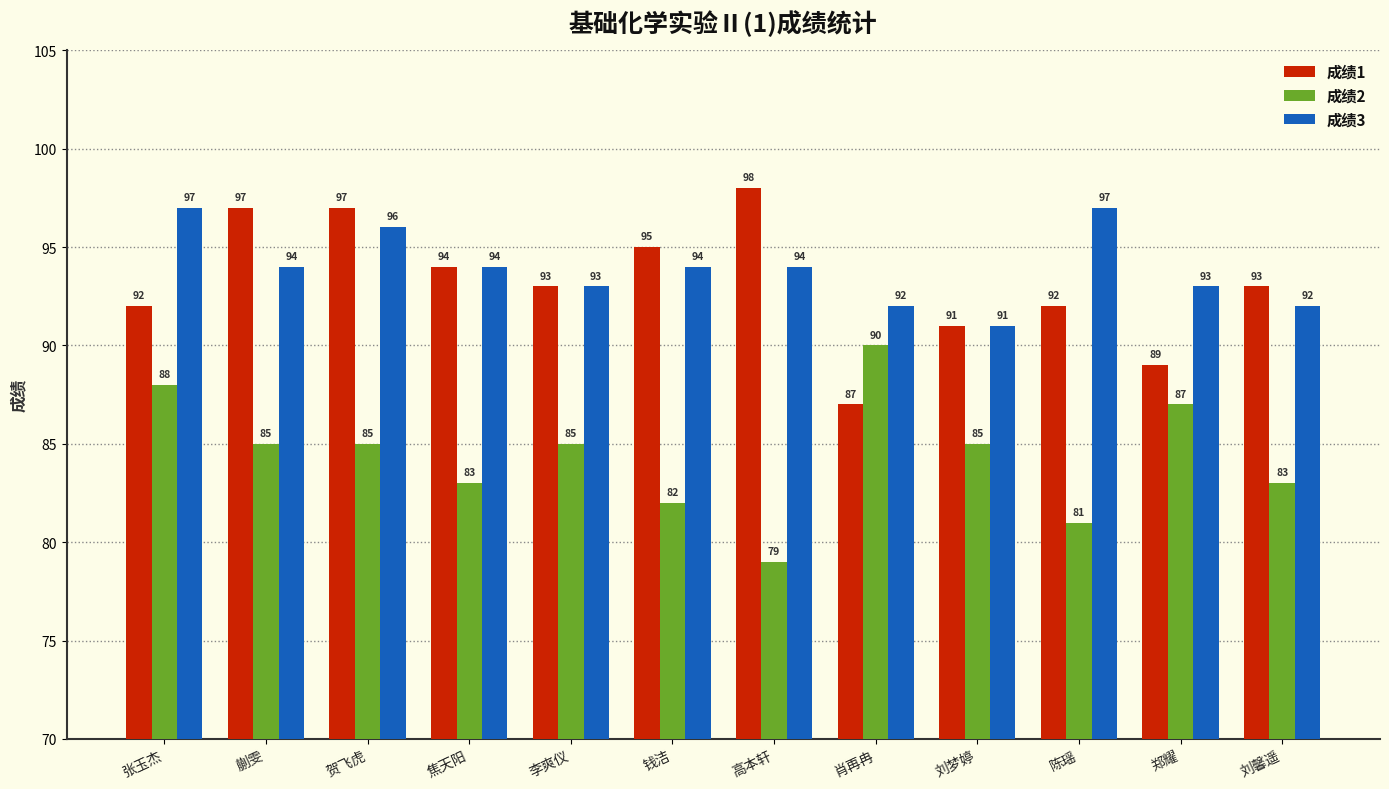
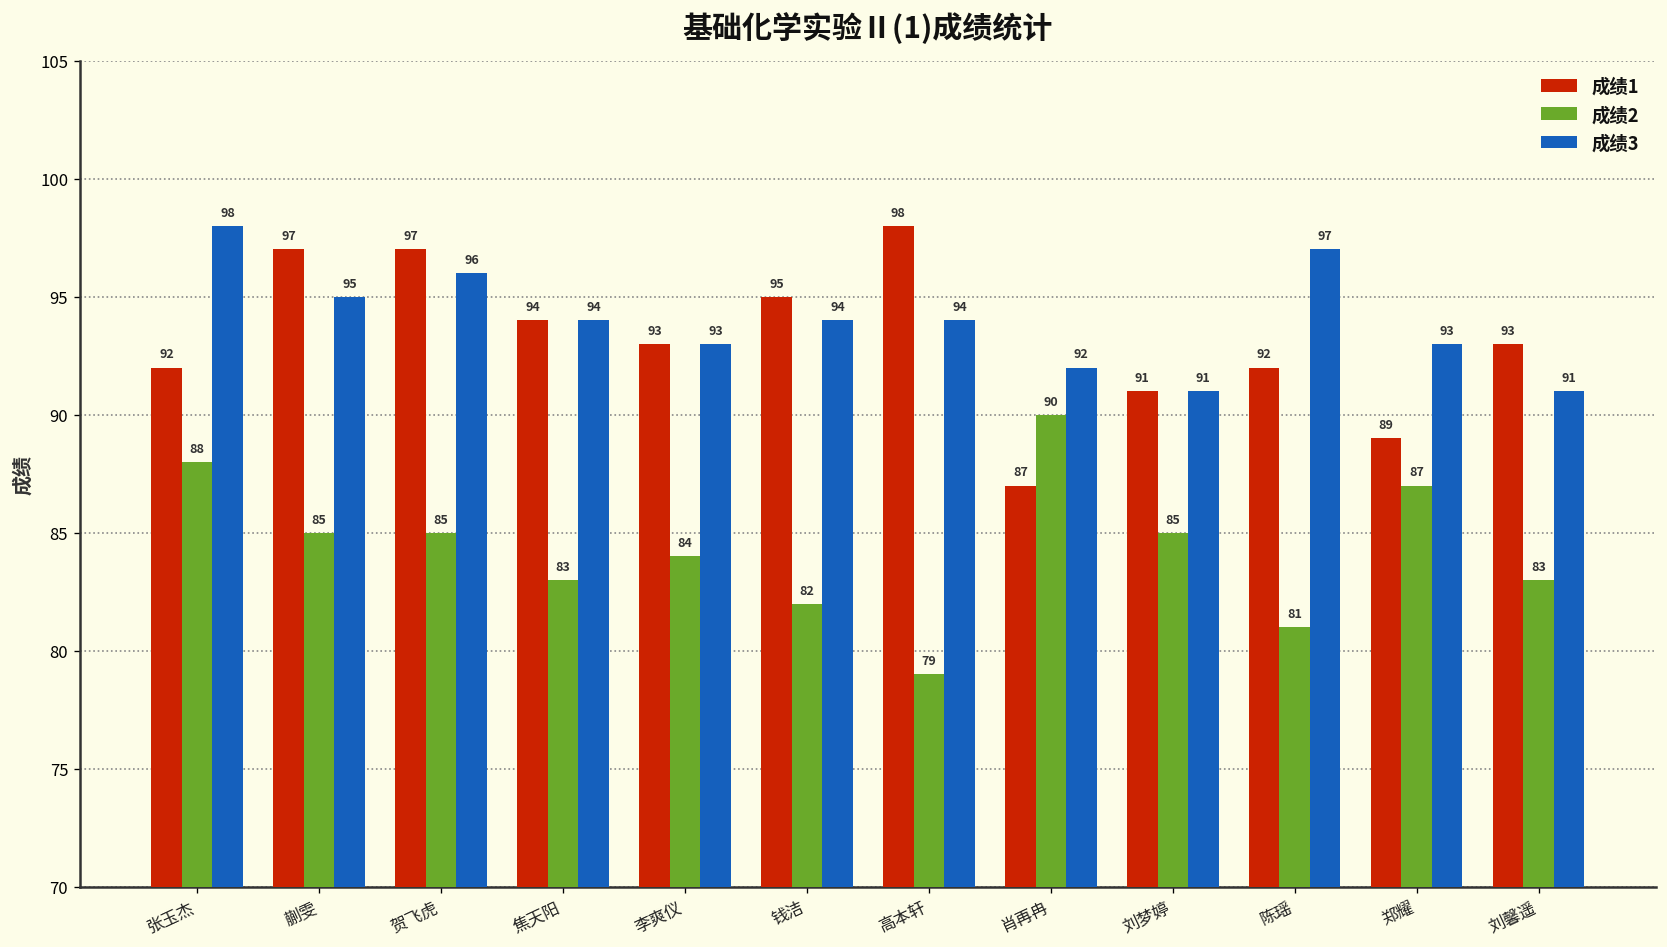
  {
    "成绩1": {
      "张玉杰": 92,
      "蒯雯": 97,
      "贺飞虎": 97,
      "焦天阳": 94,
      "李爽仪": 93,
      "钱洁": 95,
      "高本轩": 98,
      "肖再冉": 87,
      "刘梦婷": 91,
      "陈瑶": 92,
      "郑耀": 89,
      "刘馨遥": 93
    },
    "成绩2": {
      "张玉杰": 88,
      "蒯雯": 85,
      "贺飞虎": 85,
      "焦天阳": 83,
-     "李爽仪": 85,
+     "李爽仪": 84,
      "钱洁": 82,
      "高本轩": 79,
      "肖再冉": 90,
      "刘梦婷": 85,
      "陈瑶": 81,
      "郑耀": 87,
      "刘馨遥": 83
    },
    "成绩3": {
-     "张玉杰": 97,
-     "蒯雯": 94,
+     "张玉杰": 98,
+     "蒯雯": 95,
      "贺飞虎": 96,
      "焦天阳": 94,
      "李爽仪": 93,
      "钱洁": 94,
      "高本轩": 94,
      "肖再冉": 92,
      "刘梦婷": 91,
      "陈瑶": 97,
      "郑耀": 93,
-     "刘馨遥": 92
+     "刘馨遥": 91
    }
  }
